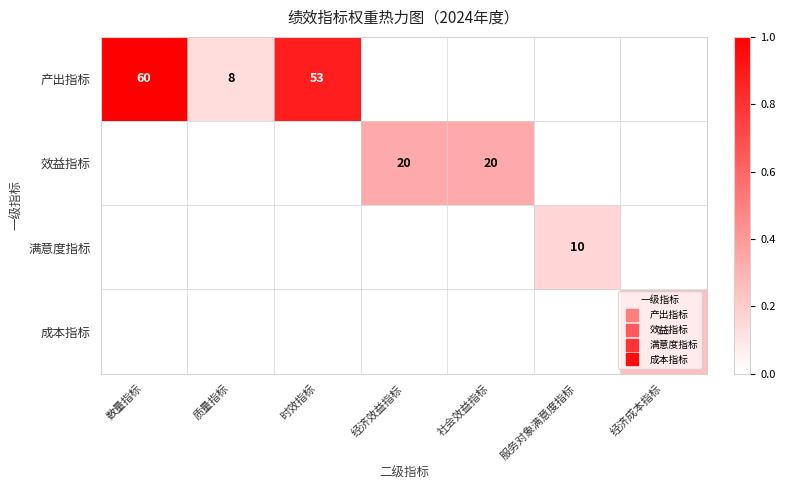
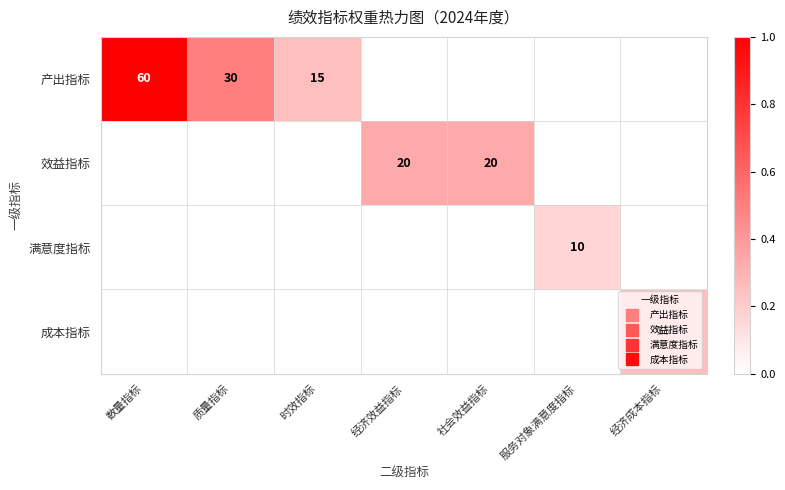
  {
    "产出指标": {
      "数量指标": 60,
-     "质量指标": 8,
-     "时效指标": 53
+     "质量指标": 30,
+     "时效指标": 15
    },
    "效益指标": {
      "经济效益指标": 20,
      "社会效益指标": 20
    },
    "满意度指标": {
      "服务对象满意度指标": 10
    }
  }
